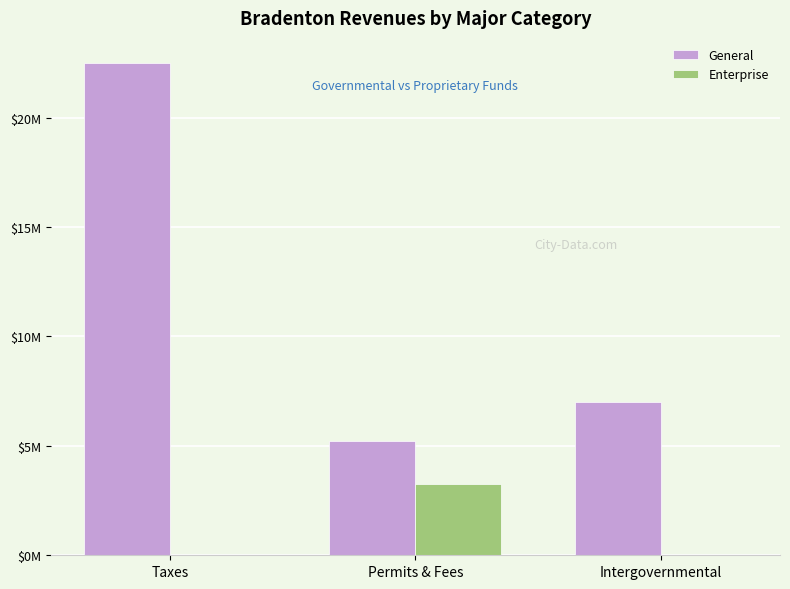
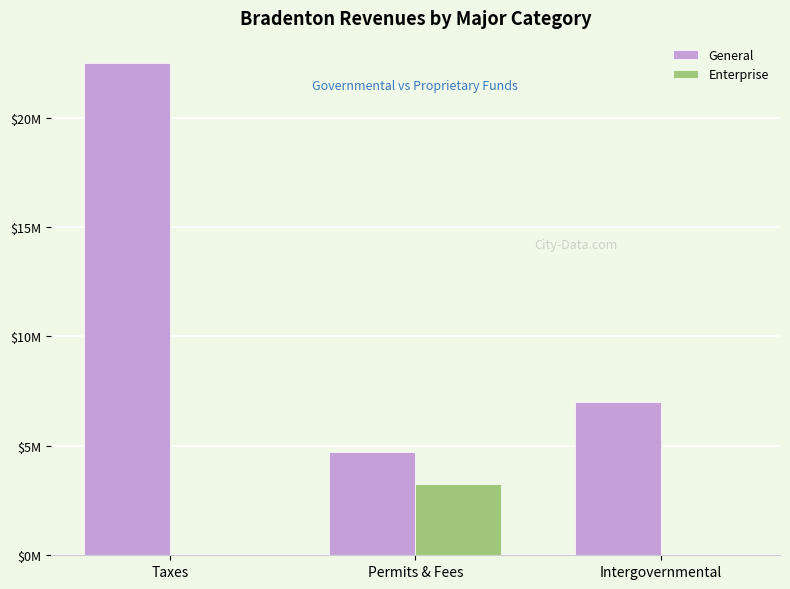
  {
    "General": {
      "Taxes": "$22500000",
-     "Permits & Fees": "$5200000",
+     "Permits & Fees": "$4700000",
      "Intergovernmental": "$7000000"
    },
    "Enterprise": {
      "Taxes": "$0",
      "Permits & Fees": "$3200000",
      "Intergovernmental": "$0"
    }
  }
